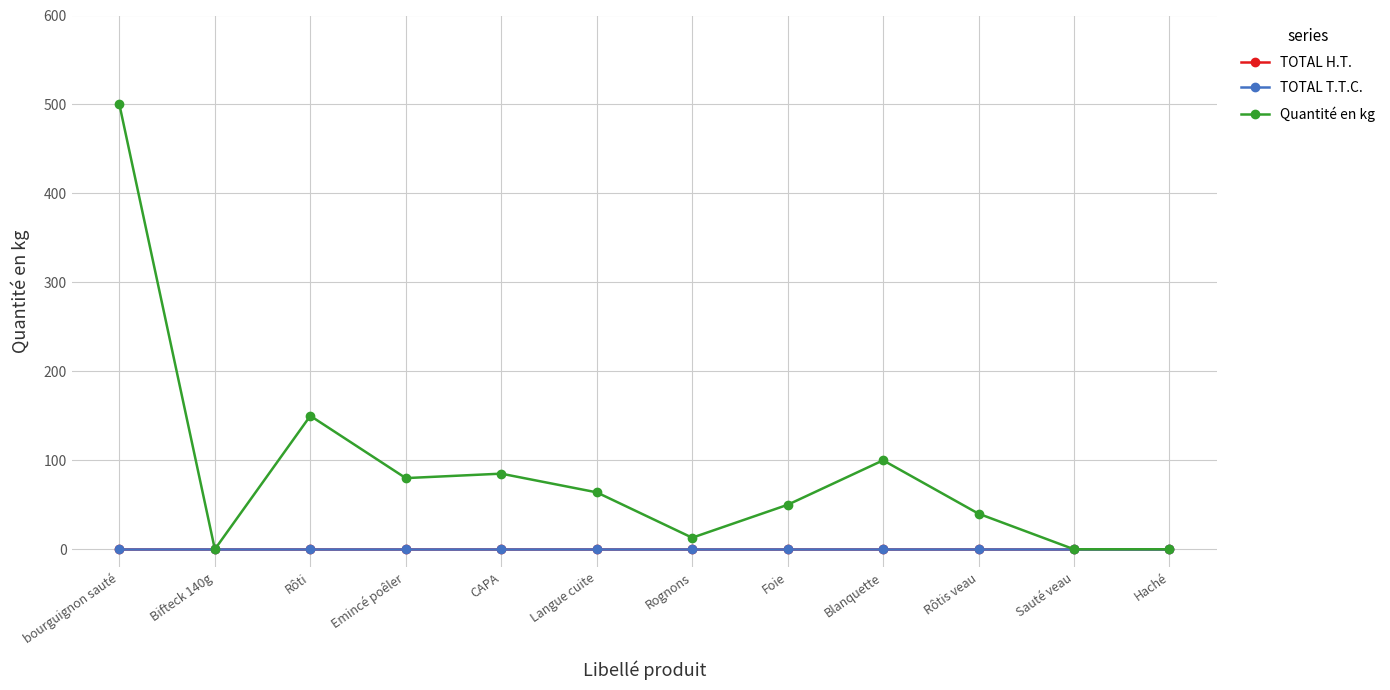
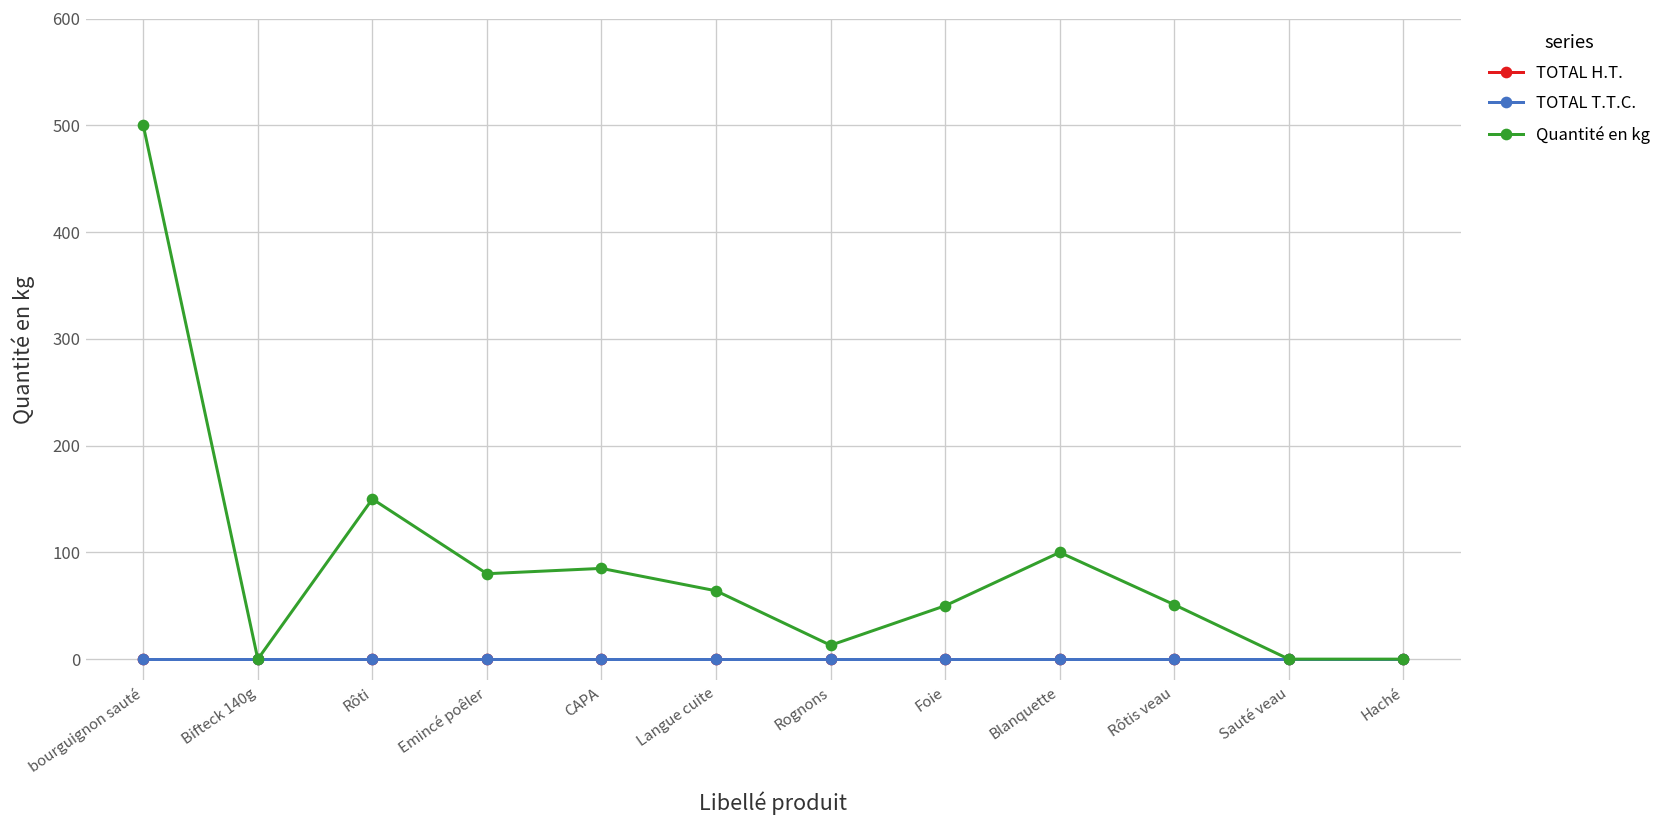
  {
    "TOTAL T.T.C.": {
      "bourguignon sauté": 0,
      "Rôti": 0,
      "Emincé poêler": 0,
      "CAPA": 0,
      "Langue cuite": 0,
      "Rognons": 0,
      "Foie": 0,
      "Blanquette": 0,
      "Rôtis veau": 0
    },
    "Quantité en kg": {
      "bourguignon sauté": 500,
      "Rôti": 150,
      "Emincé poêler": 80,
      "CAPA": 90,
      "Langue cuite": 60,
      "Rognons": 10,
      "Foie": 50,
      "Blanquette": 100,
-     "Rôtis veau": 40
+     "Rôtis veau": 50
    }
  }
